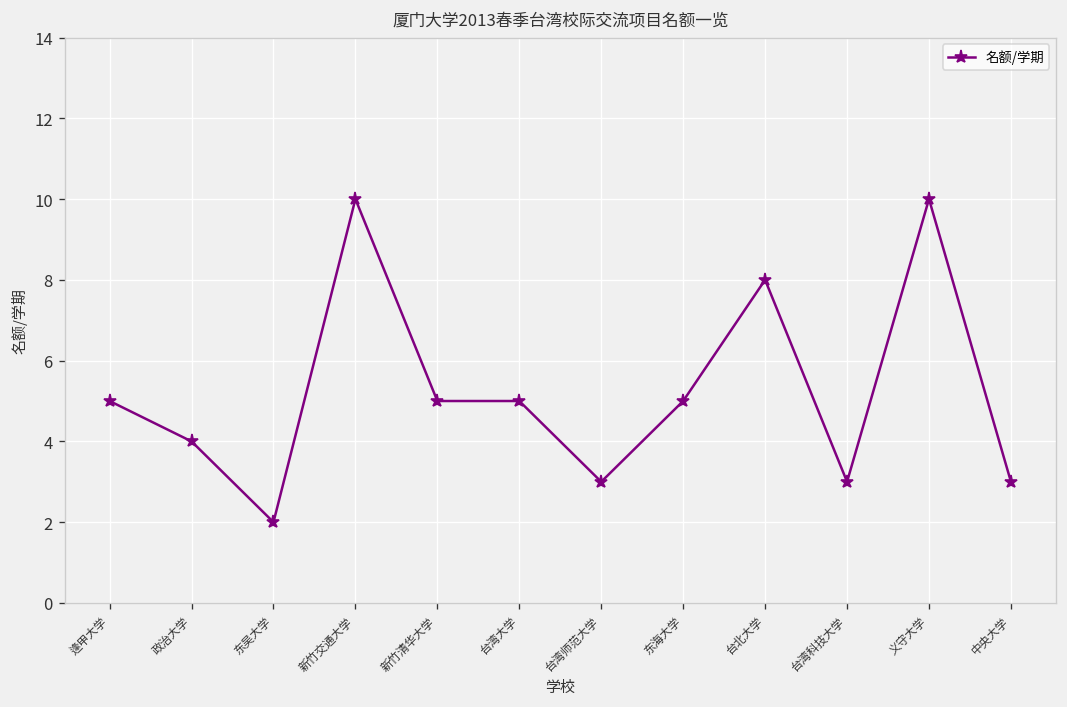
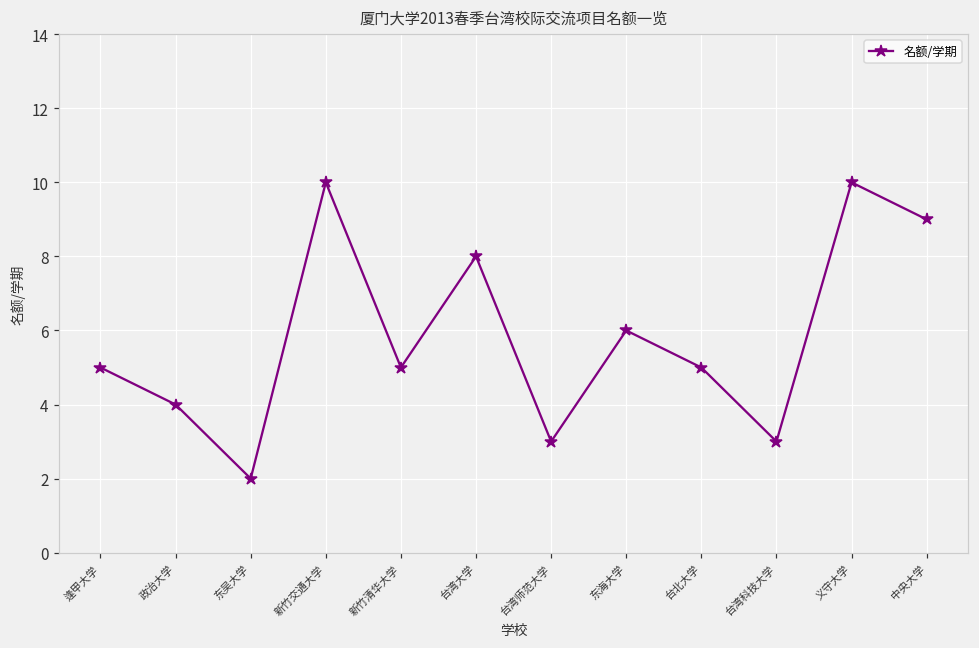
  {
    "逢甲大学": 5,
    "政治大学": 4,
    "东吴大学": 2,
    "新竹交通大学": 10,
    "新竹清华大学": 5,
-   "台湾大学": 5,
+   "台湾大学": 8,
    "台湾师范大学": 3,
-   "东海大学": 5,
-   "台北大学": 8,
+   "东海大学": 6,
+   "台北大学": 5,
    "台湾科技大学": 3,
    "义守大学": 10,
-   "中央大学": 3
+   "中央大学": 9
  }
